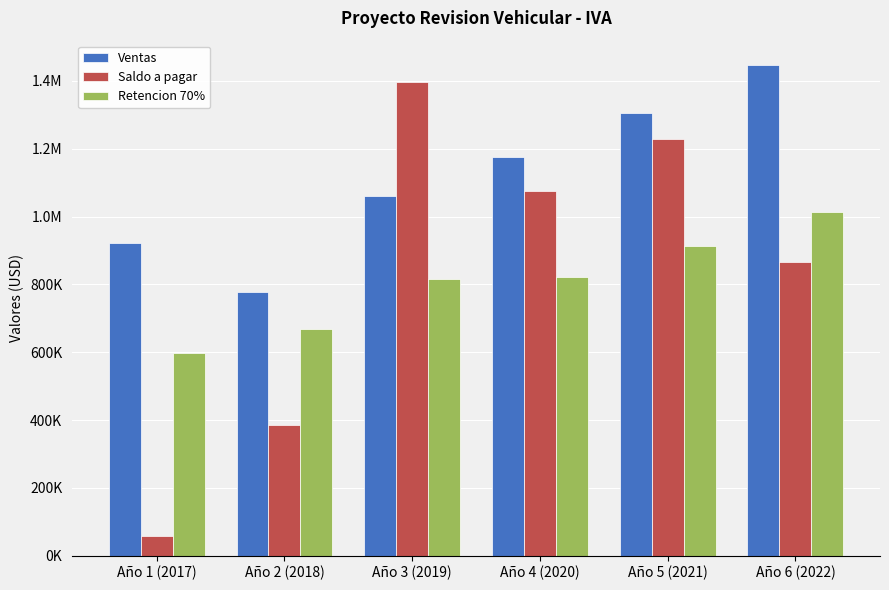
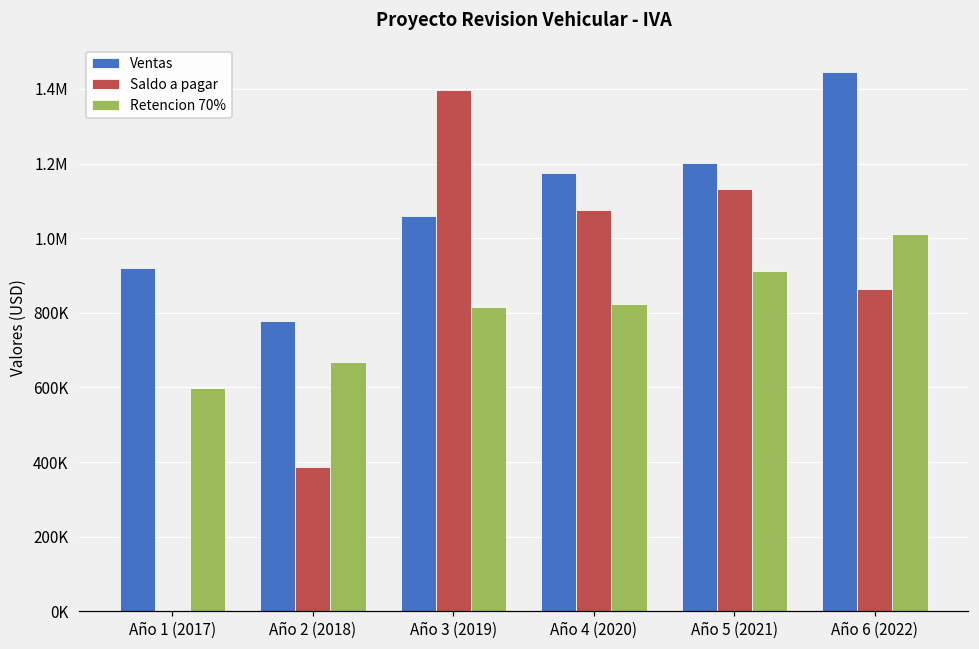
  {
    "Ventas": {
      "Año 1 (2017)": 920000,
      "Año 2 (2018)": 780000,
      "Año 3 (2019)": 1060000,
      "Año 4 (2020)": 1180000,
-     "Año 5 (2021)": 1300000,
+     "Año 5 (2021)": 1200000,
      "Año 6 (2022)": 1450000
    },
    "Saldo a pagar": {
-     "Año 1 (2017)": 60000,
+     "Año 1 (2017)": 0,
      "Año 2 (2018)": 390000,
      "Año 3 (2019)": 1400000,
      "Año 4 (2020)": 1070000,
-     "Año 5 (2021)": 1230000,
+     "Año 5 (2021)": 1130000,
      "Año 6 (2022)": 860000
    },
    "Retencion 70%": {
      "Año 1 (2017)": 600000,
      "Año 2 (2018)": 670000,
      "Año 3 (2019)": 810000,
      "Año 4 (2020)": 820000,
      "Año 5 (2021)": 910000,
      "Año 6 (2022)": 1010000
    }
  }
